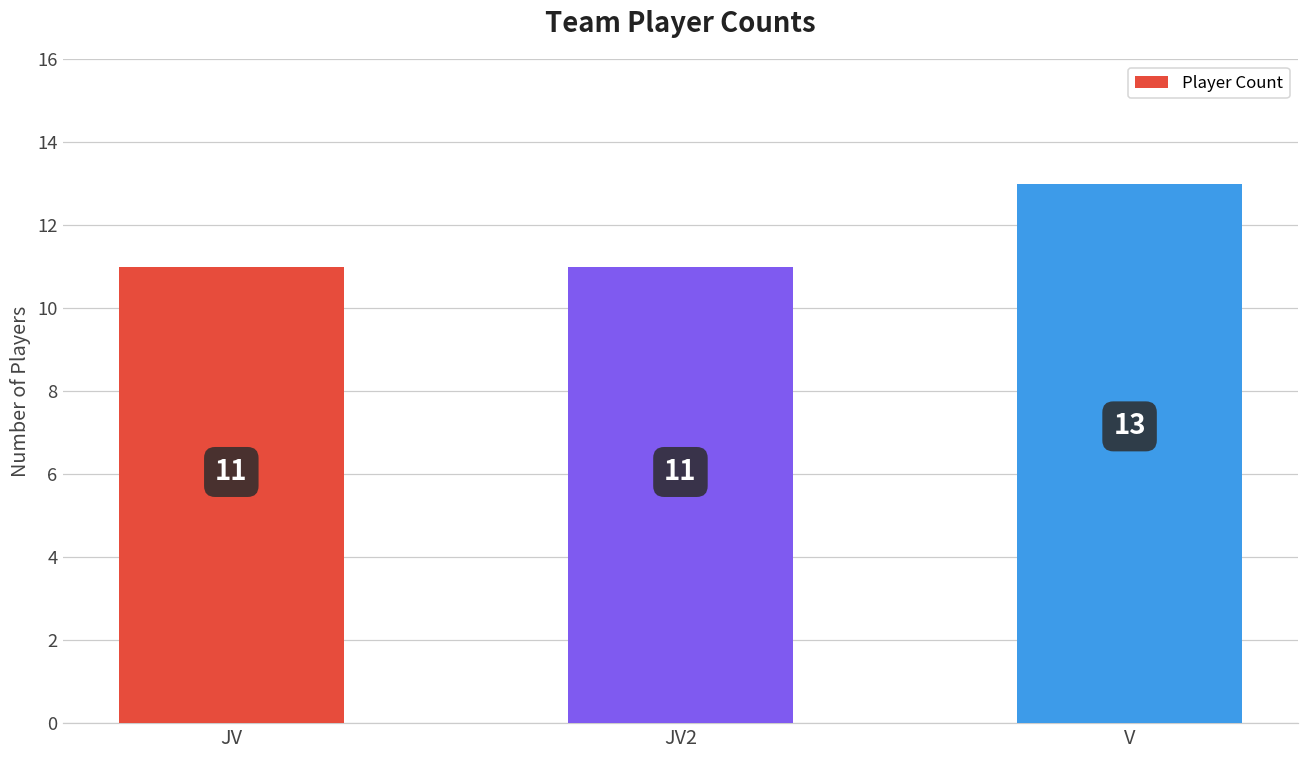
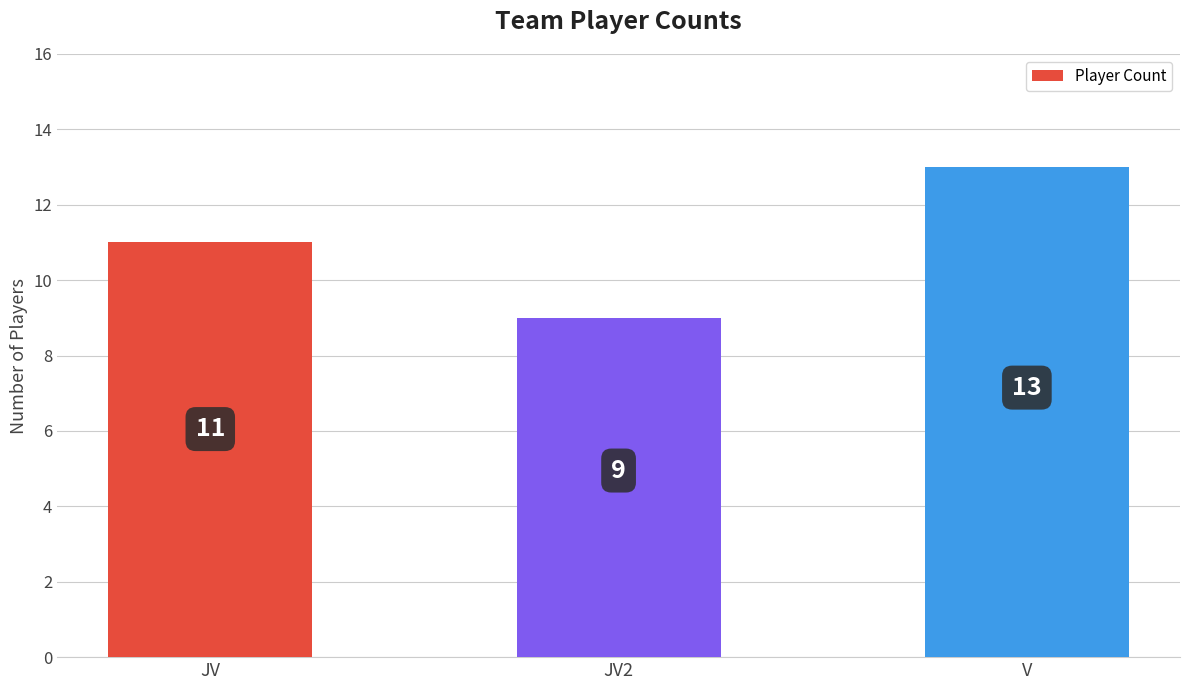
  {
-   "JV2": 11
+   "JV2": 9
  }
